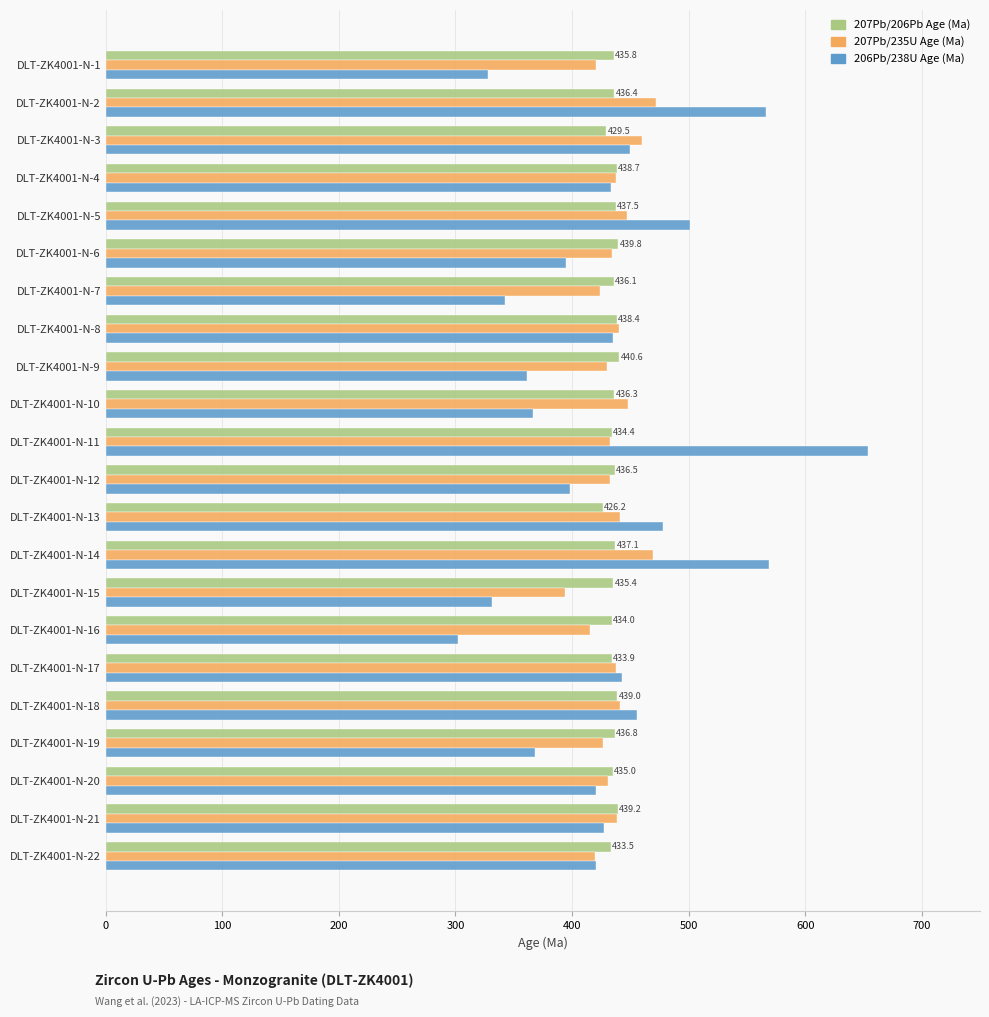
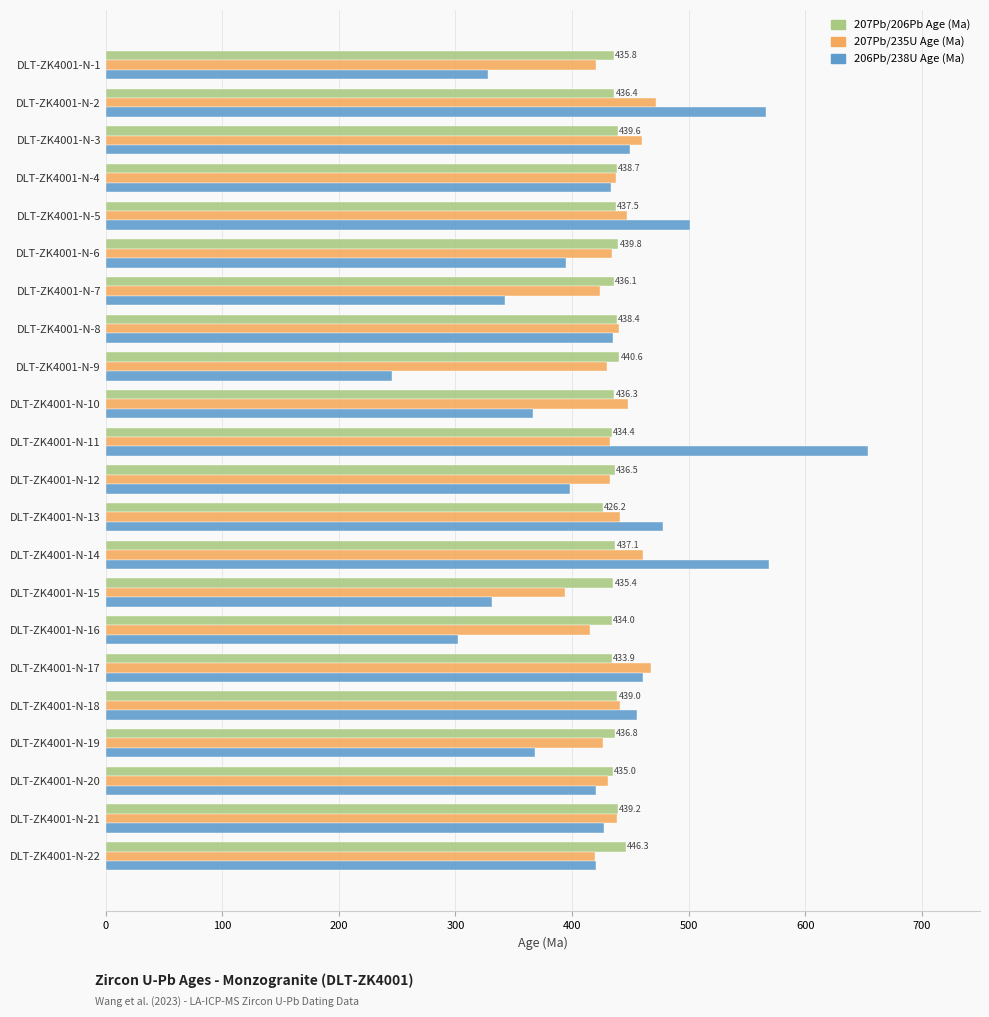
  {
    "207Pb/206Pb Age (Ma)": {
      "DLT-ZK4001-N-1": 435.8,
      "DLT-ZK4001-N-2": 436.4,
-     "DLT-ZK4001-N-3": 429.5,
+     "DLT-ZK4001-N-3": 439.6,
      "DLT-ZK4001-N-4": 438.7,
      "DLT-ZK4001-N-5": 437.5,
      "DLT-ZK4001-N-6": 439.8,
      "DLT-ZK4001-N-7": 436.1,
      "DLT-ZK4001-N-8": 438.4,
      "DLT-ZK4001-N-9": 440.6,
      "DLT-ZK4001-N-10": 436.3,
      "DLT-ZK4001-N-11": 434.4,
      "DLT-ZK4001-N-12": 436.5,
      "DLT-ZK4001-N-13": 426.2,
      "DLT-ZK4001-N-14": 437.1,
      "DLT-ZK4001-N-15": 435.4,
      "DLT-ZK4001-N-16": 434.0,
      "DLT-ZK4001-N-17": 433.9,
      "DLT-ZK4001-N-18": 439.0,
      "DLT-ZK4001-N-19": 436.8,
      "DLT-ZK4001-N-20": 435.0,
      "DLT-ZK4001-N-21": 439.2,
-     "DLT-ZK4001-N-22": 433.5
+     "DLT-ZK4001-N-22": 446.3
    },
    "207Pb/235U Age (Ma)": {
      "DLT-ZK4001-N-1": 420,
      "DLT-ZK4001-N-2": 472,
      "DLT-ZK4001-N-3": 460,
      "DLT-ZK4001-N-4": 438,
      "DLT-ZK4001-N-5": 447,
      "DLT-ZK4001-N-6": 434,
      "DLT-ZK4001-N-7": 424,
      "DLT-ZK4001-N-8": 440,
      "DLT-ZK4001-N-9": 430,
      "DLT-ZK4001-N-10": 448,
      "DLT-ZK4001-N-11": 433,
      "DLT-ZK4001-N-12": 433,
      "DLT-ZK4001-N-13": 441,
-     "DLT-ZK4001-N-14": 469,
+     "DLT-ZK4001-N-14": 461,
      "DLT-ZK4001-N-15": 394,
      "DLT-ZK4001-N-16": 415,
-     "DLT-ZK4001-N-17": 438,
+     "DLT-ZK4001-N-17": 468,
      "DLT-ZK4001-N-18": 441,
      "DLT-ZK4001-N-19": 427,
      "DLT-ZK4001-N-20": 431,
      "DLT-ZK4001-N-21": 439,
      "DLT-ZK4001-N-22": 420
    },
    "206Pb/238U Age (Ma)": {
      "DLT-ZK4001-N-1": 328,
      "DLT-ZK4001-N-2": 567,
      "DLT-ZK4001-N-3": 450,
      "DLT-ZK4001-N-4": 433,
      "DLT-ZK4001-N-5": 501,
      "DLT-ZK4001-N-6": 395,
      "DLT-ZK4001-N-7": 343,
      "DLT-ZK4001-N-8": 435,
-     "DLT-ZK4001-N-9": 361,
+     "DLT-ZK4001-N-9": 246,
      "DLT-ZK4001-N-10": 367,
      "DLT-ZK4001-N-11": 654,
      "DLT-ZK4001-N-12": 398,
      "DLT-ZK4001-N-13": 478,
      "DLT-ZK4001-N-14": 569,
      "DLT-ZK4001-N-15": 332,
      "DLT-ZK4001-N-16": 302,
-     "DLT-ZK4001-N-17": 443,
+     "DLT-ZK4001-N-17": 461,
      "DLT-ZK4001-N-18": 456,
      "DLT-ZK4001-N-19": 369,
      "DLT-ZK4001-N-20": 420,
      "DLT-ZK4001-N-21": 428,
      "DLT-ZK4001-N-22": 420
    }
  }
